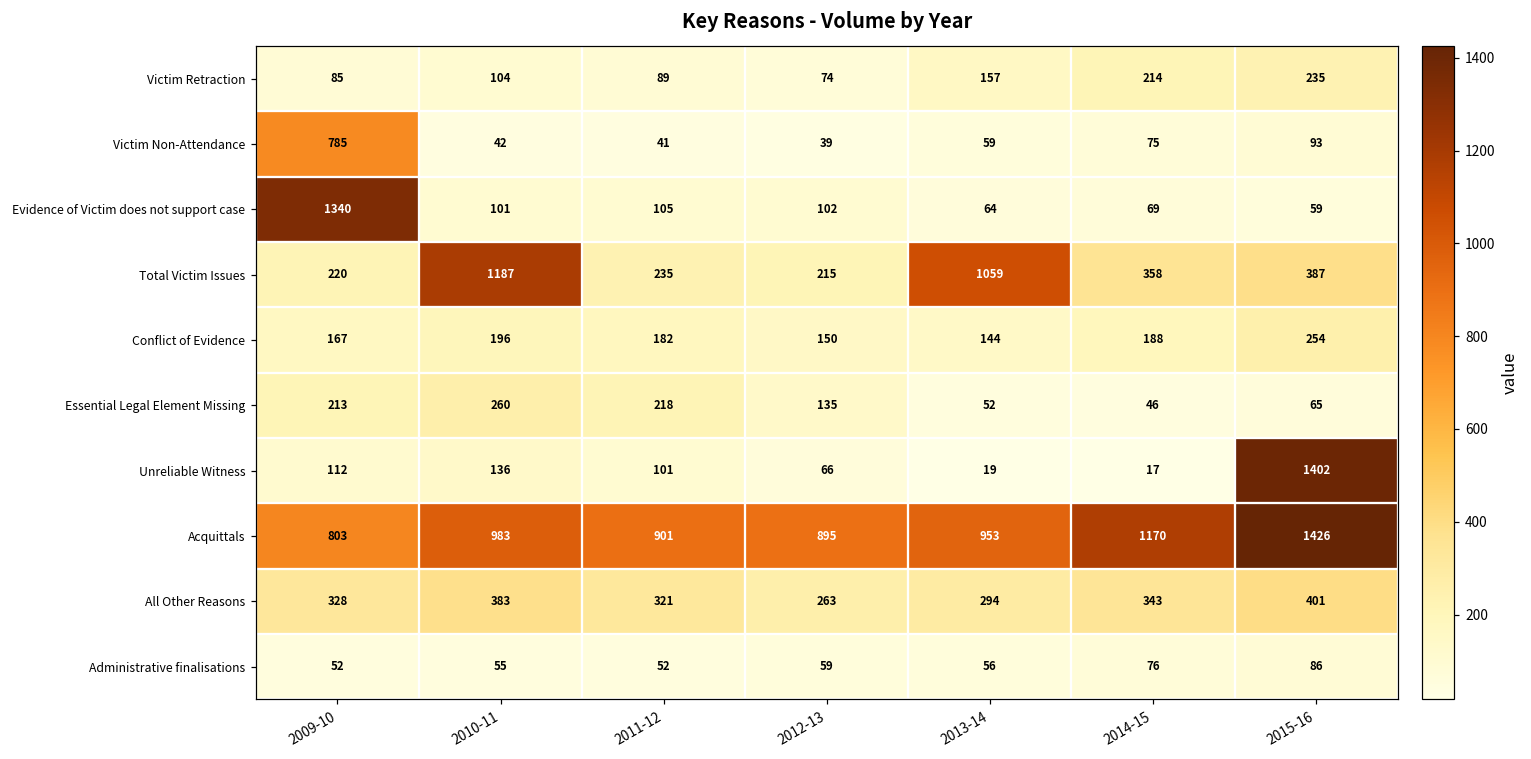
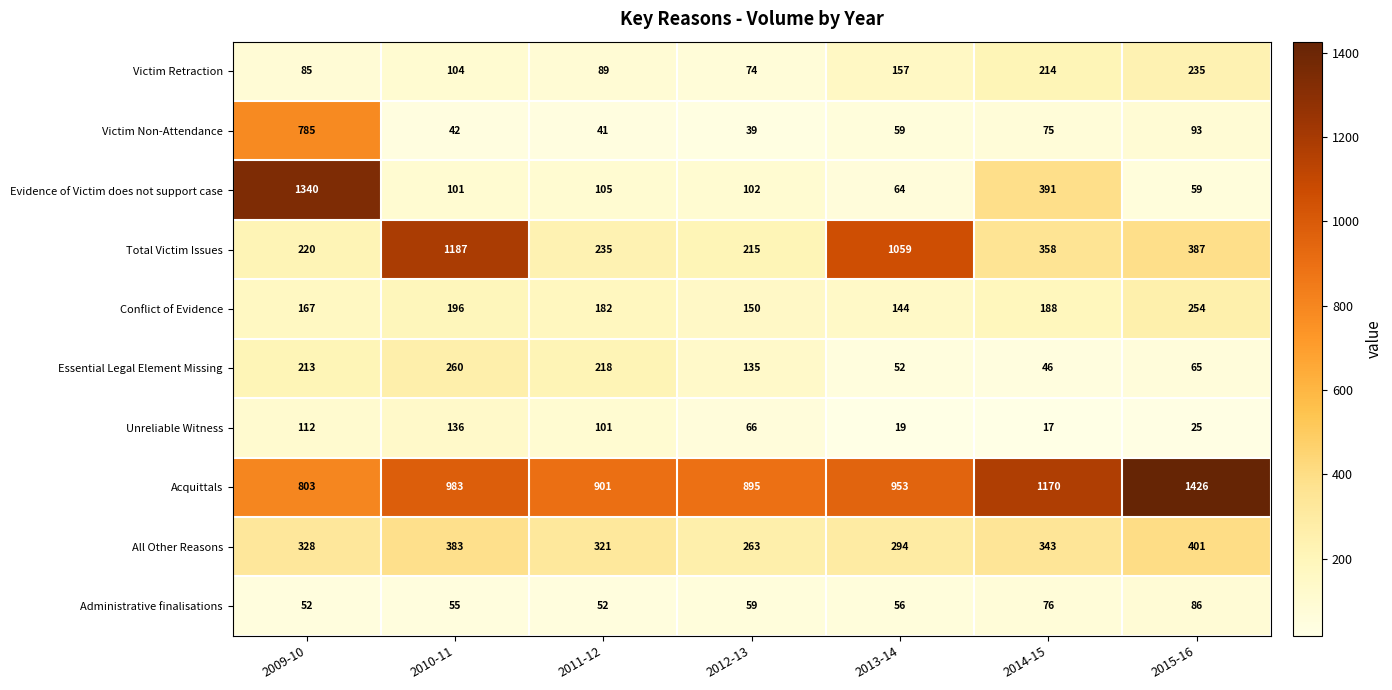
  {
    "Victim Retraction": {
      "2009-10": 85,
      "2010-11": 104,
      "2011-12": 89,
      "2012-13": 74,
      "2013-14": 157,
      "2014-15": 214,
      "2015-16": 235
    },
    "Victim Non-Attendance": {
      "2009-10": 785,
      "2010-11": 42,
      "2011-12": 41,
      "2012-13": 39,
      "2013-14": 59,
      "2014-15": 75,
      "2015-16": 93
    },
    "Evidence of Victim does not support case": {
      "2009-10": 1340,
      "2010-11": 101,
      "2011-12": 105,
      "2012-13": 102,
      "2013-14": 64,
-     "2014-15": 69,
+     "2014-15": 391,
      "2015-16": 59
    },
    "Total Victim Issues": {
      "2009-10": 220,
      "2010-11": 1187,
      "2011-12": 235,
      "2012-13": 215,
      "2013-14": 1059,
      "2014-15": 358,
      "2015-16": 387
    },
    "Conflict of Evidence": {
      "2009-10": 167,
      "2010-11": 196,
      "2011-12": 182,
      "2012-13": 150,
      "2013-14": 144,
      "2014-15": 188,
      "2015-16": 254
    },
    "Essential Legal Element Missing": {
      "2009-10": 213,
      "2010-11": 260,
      "2011-12": 218,
      "2012-13": 135,
      "2013-14": 52,
      "2014-15": 46,
      "2015-16": 65
    },
    "Unreliable Witness": {
      "2009-10": 112,
      "2010-11": 136,
      "2011-12": 101,
      "2012-13": 66,
      "2013-14": 19,
      "2014-15": 17,
-     "2015-16": 1402
+     "2015-16": 25
    },
    "Acquittals": {
      "2009-10": 803,
      "2010-11": 983,
      "2011-12": 901,
      "2012-13": 895,
      "2013-14": 953,
      "2014-15": 1170,
      "2015-16": 1426
    },
    "All Other Reasons": {
      "2009-10": 328,
      "2010-11": 383,
      "2011-12": 321,
      "2012-13": 263,
      "2013-14": 294,
      "2014-15": 343,
      "2015-16": 401
    },
    "Administrative finalisations": {
      "2009-10": 52,
      "2010-11": 55,
      "2011-12": 52,
      "2012-13": 59,
      "2013-14": 56,
      "2014-15": 76,
      "2015-16": 86
    }
  }
